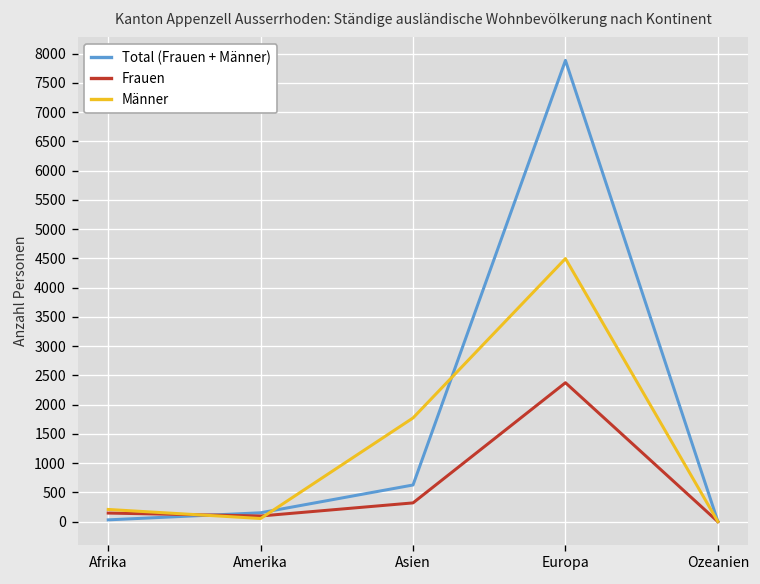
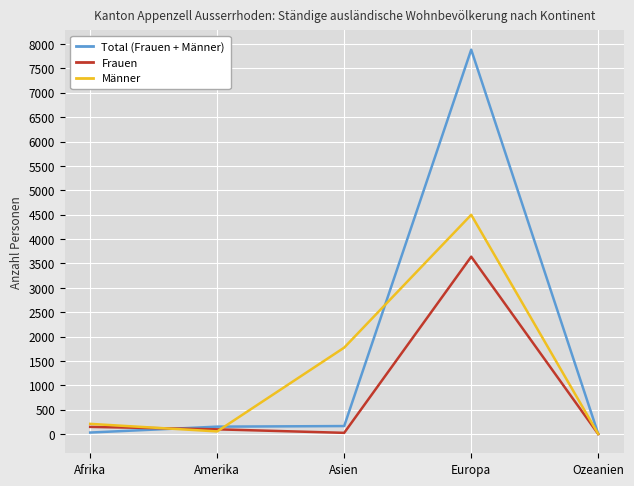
  {
    "Total (Frauen + Männer)": {
      "Afrika": 0,
      "Amerika": 200,
-     "Asien": 600,
+     "Asien": 200,
      "Europa": 7900
    },
    "Frauen": {
      "Afrika": 100,
-     "Asien": 300,
-     "Europa": 2400
+     "Asien": 0,
+     "Europa": 3600
    },
    "Männer": {
      "Afrika": 200,
      "Asien": 1800,
      "Europa": 4500
    }
  }
